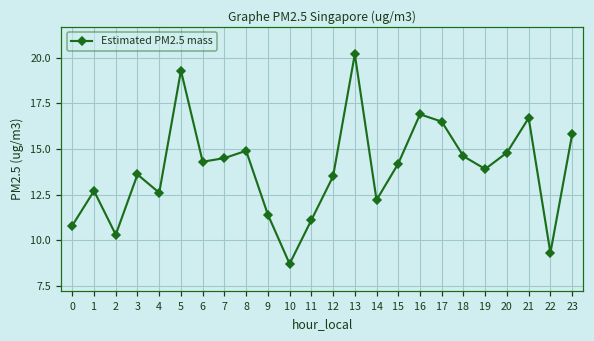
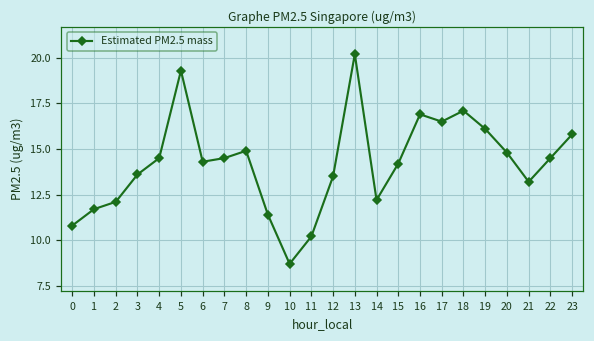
  {
    "0": 10.8,
-   "1": 12.7,
-   "2": 10.3,
+   "1": 11.7,
+   "2": 12.1,
    "3": 13.6,
-   "4": 12.6,
+   "4": 14.5,
    "5": 19.3,
    "6": 14.3,
    "7": 14.5,
    "8": 14.9,
    "9": 11.4,
    "10": 8.7,
-   "11": 11.1,
+   "11": 10.2,
    "12": 13.5,
    "13": 20.2,
    "14": 12.2,
    "15": 14.2,
    "16": 16.9,
    "17": 16.5,
-   "18": 14.6,
-   "19": 13.9,
+   "18": 17.1,
+   "19": 16.1,
    "20": 14.8,
-   "21": 16.7,
-   "22": 9.3,
+   "21": 13.2,
+   "22": 14.5,
    "23": 15.8
  }
